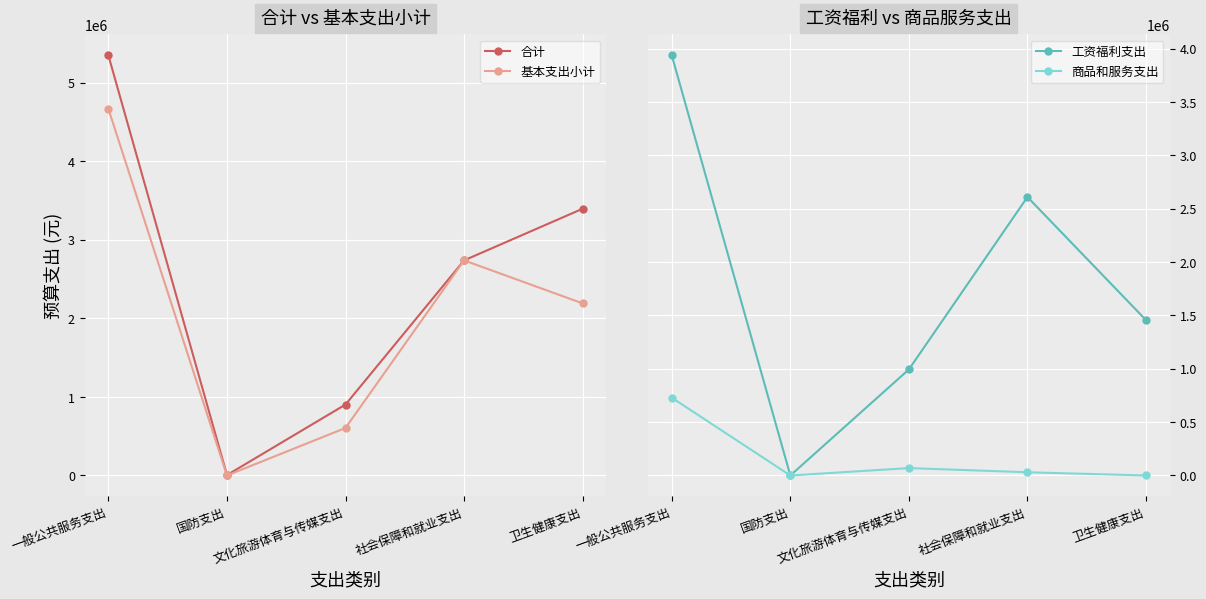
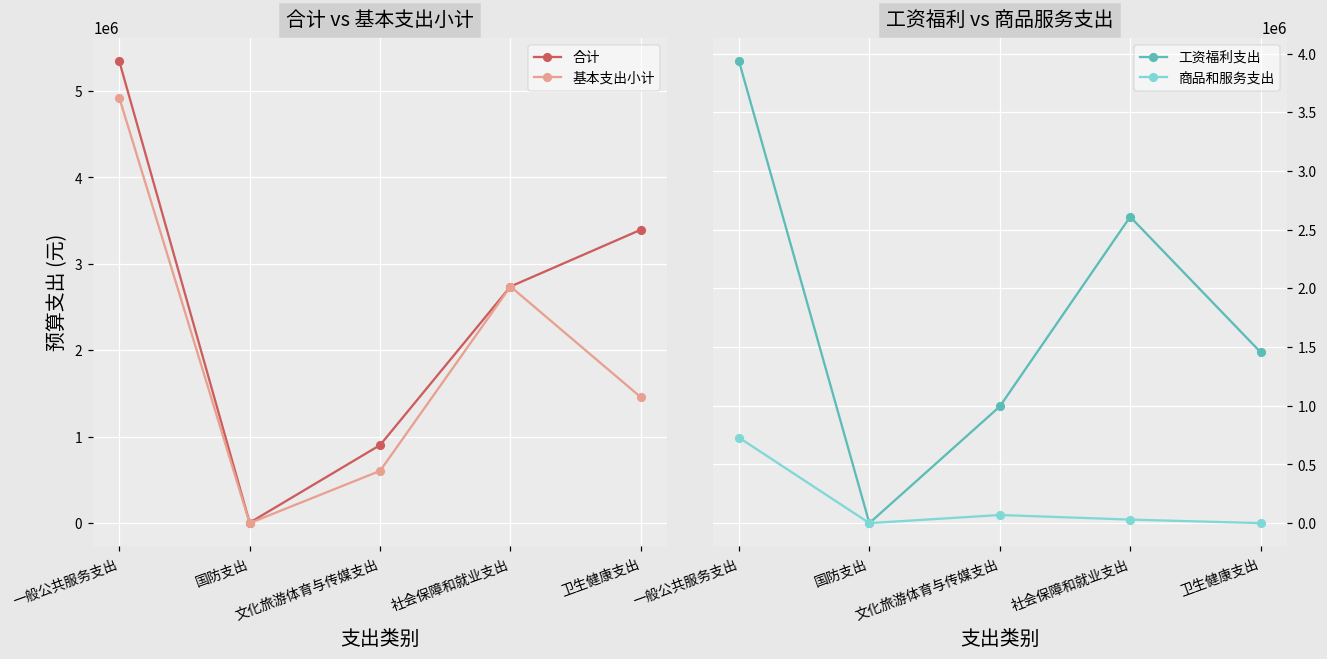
  {
    "合计 vs 基本支出小计": {
      "合计": {
        "一般公共服务支出": 5300000,
        "文化旅游体育与传媒支出": 900000,
        "卫生健康支出": 3400000
      },
      "基本支出小计": {
-       "一般公共服务支出": 4700000,
+       "一般公共服务支出": 4900000,
        "文化旅游体育与传媒支出": 600000,
-       "卫生健康支出": 2200000
+       "卫生健康支出": 1500000
      }
    }
  }
